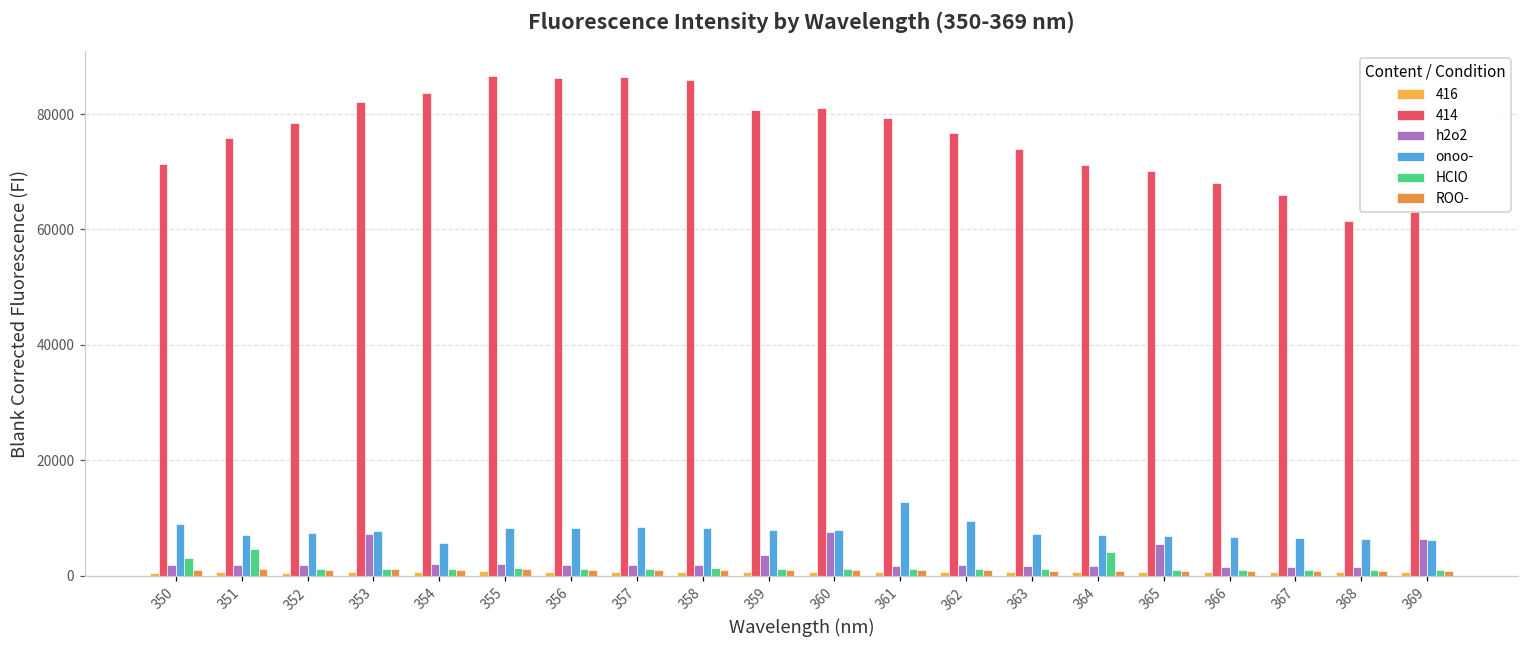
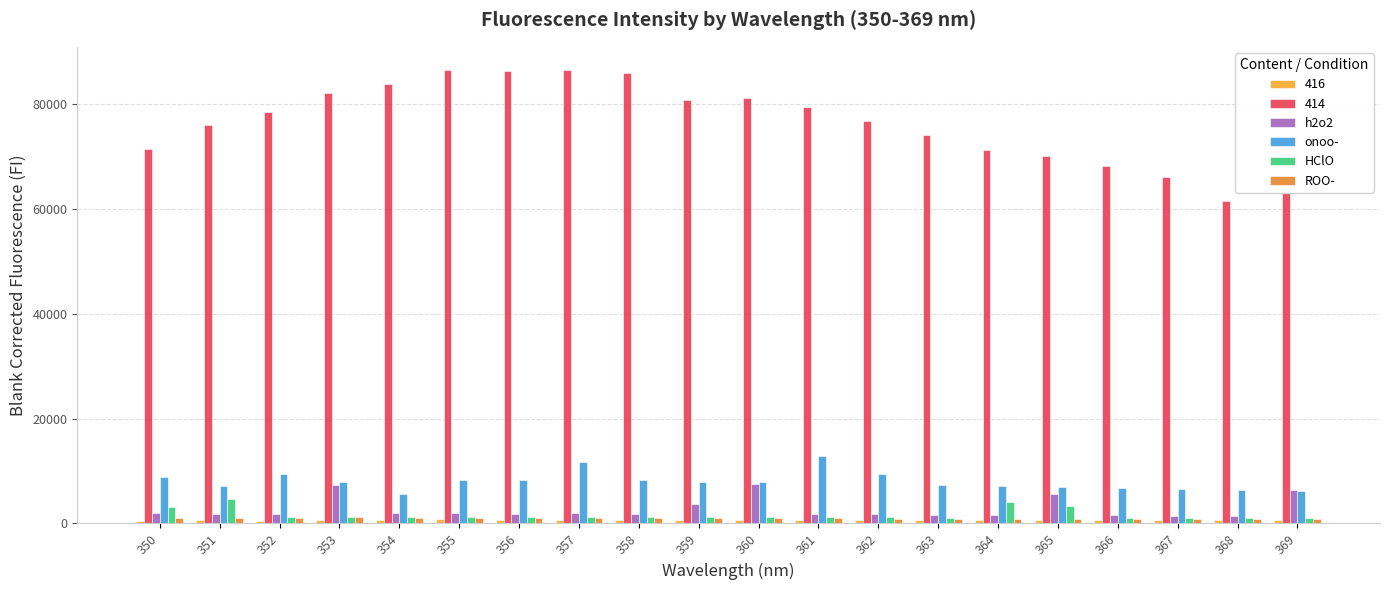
  {
    "414": {
      "350": 71000,
      "351": 76000,
      "352": 78000,
      "353": 82000,
      "354": 84000,
      "355": 87000,
      "356": 86000,
      "357": 86000,
      "358": 86000,
      "359": 81000,
      "360": 81000,
      "361": 79000,
      "362": 77000,
      "363": 74000,
      "364": 71000,
      "365": 70000,
      "366": 68000,
      "367": 66000,
      "368": 62000,
      "369": 63000
    },
    "h2o2": {
      "350": 2000,
      "351": 2000,
      "352": 2000,
      "353": 7000,
      "354": 2000,
      "355": 2000,
      "356": 2000,
      "357": 2000,
      "358": 2000,
      "359": 4000,
      "360": 8000,
      "361": 2000,
      "362": 2000,
      "363": 2000,
      "364": 2000,
      "365": 6000,
      "366": 2000,
      "367": 1000,
      "368": 1000,
      "369": 6000
    },
    "onoo-": {
      "350": 9000,
      "351": 7000,
-     "352": 7000,
+     "352": 9000,
      "353": 8000,
      "354": 6000,
      "355": 8000,
      "356": 8000,
-     "357": 8000,
+     "357": 12000,
      "358": 8000,
      "359": 8000,
      "360": 8000,
      "361": 13000,
      "362": 9000,
      "363": 7000,
      "364": 7000,
      "365": 7000,
      "366": 7000,
      "367": 7000,
      "368": 6000,
      "369": 6000
    },
    "HClO": {
      "350": 3000,
      "351": 5000,
      "352": 1000,
      "353": 1000,
      "354": 1000,
      "355": 1000,
      "356": 1000,
      "357": 1000,
      "358": 1000,
      "359": 1000,
      "360": 1000,
      "361": 1000,
      "362": 1000,
      "363": 1000,
      "364": 4000,
-     "365": 1000,
+     "365": 3000,
      "366": 1000,
      "367": 1000,
      "368": 1000,
      "369": 1000
    }
  }
